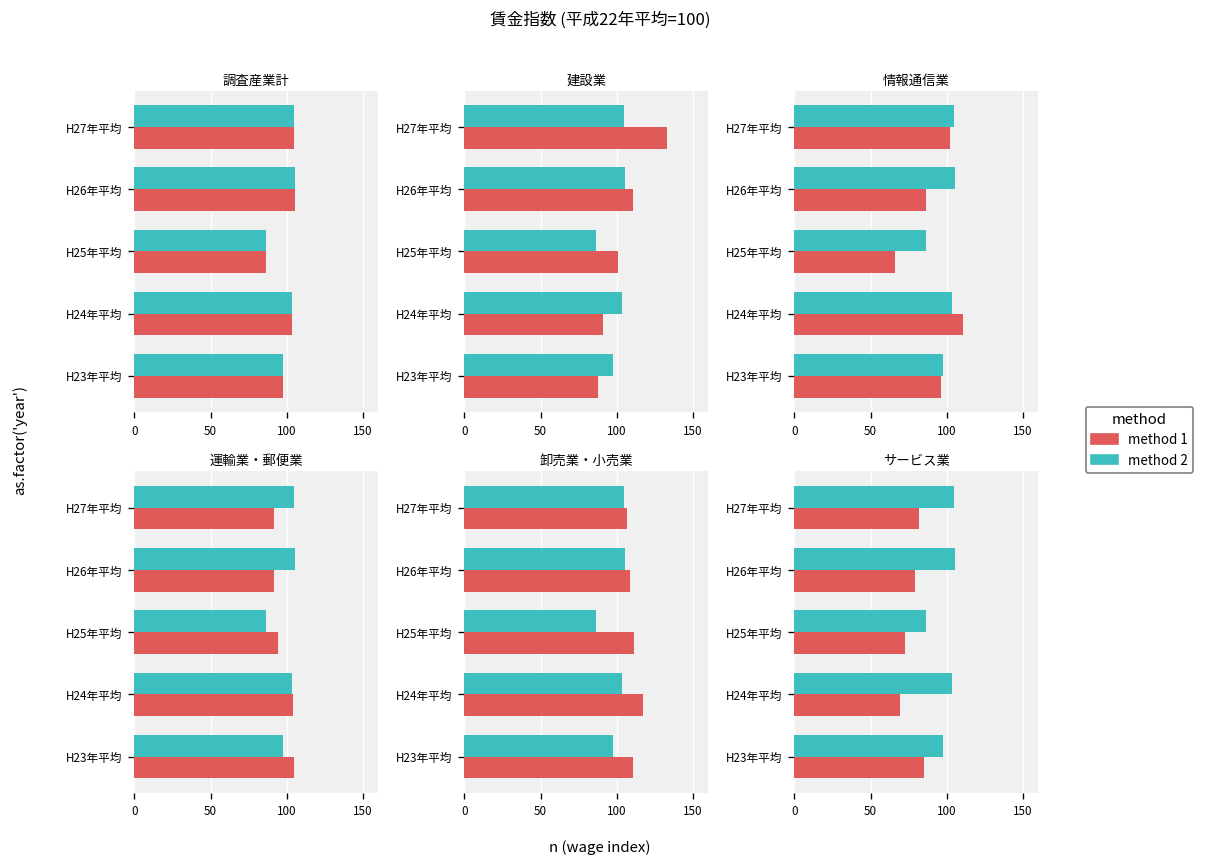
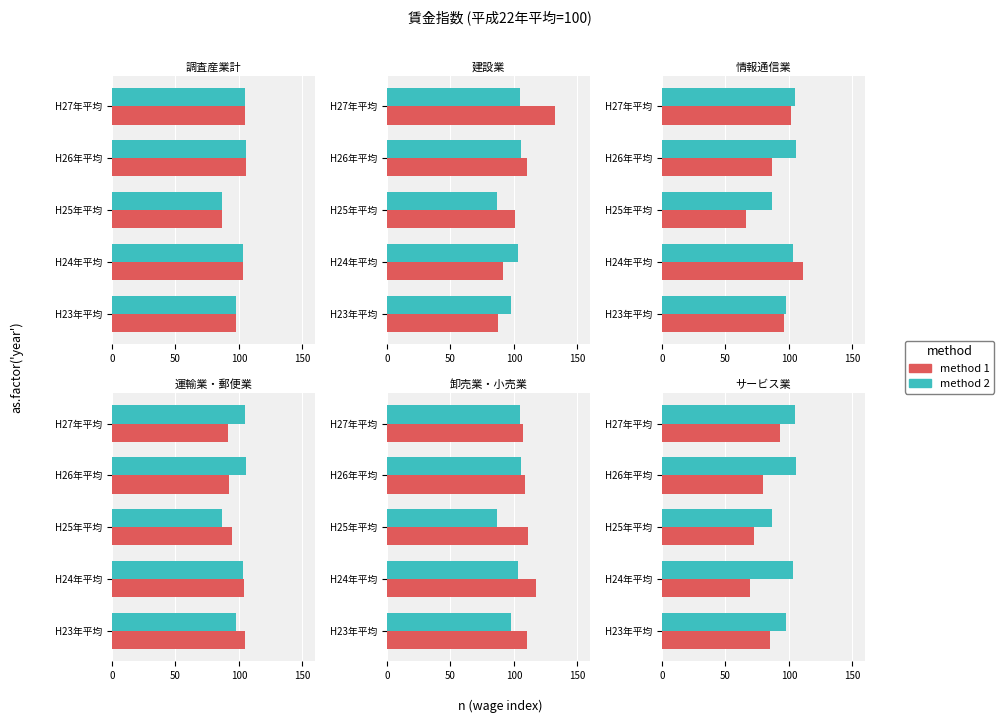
  {
    "調査産業計": {
      "method 1": {
        "H27年平均": 105,
        "H26年平均": 105,
        "H25年平均": 87,
        "H24年平均": 103,
        "H23年平均": 98
      },
      "method 2": {
        "H27年平均": 105,
        "H26年平均": 105,
        "H25年平均": 87,
        "H24年平均": 103,
        "H23年平均": 98
      }
    },
    "建設業": {
      "method 1": {
        "H27年平均": 133,
        "H26年平均": 111,
        "H25年平均": 101,
        "H24年平均": 91,
        "H23年平均": 88
      },
      "method 2": {
        "H27年平均": 105,
        "H26年平均": 105,
        "H25年平均": 87,
        "H24年平均": 103,
        "H23年平均": 98
      }
    },
    "情報通信業": {
      "method 1": {
        "H27年平均": 102,
        "H26年平均": 87,
        "H25年平均": 66,
        "H24年平均": 111,
        "H23年平均": 96
      },
      "method 2": {
        "H27年平均": 105,
        "H26年平均": 105,
        "H25年平均": 87,
        "H24年平均": 103,
        "H23年平均": 98
      }
    },
    "運輸業・郵便業": {
      "method 1": {
        "H27年平均": 92,
        "H26年平均": 92,
        "H25年平均": 95,
        "H24年平均": 104,
        "H23年平均": 105
      },
      "method 2": {
        "H27年平均": 105,
        "H26年平均": 105,
        "H25年平均": 87,
        "H24年平均": 103,
        "H23年平均": 98
      }
    },
    "卸売業・小売業": {
      "method 1": {
        "H27年平均": 107,
        "H26年平均": 109,
        "H25年平均": 111,
        "H24年平均": 117,
        "H23年平均": 111
      },
      "method 2": {
        "H27年平均": 105,
        "H26年平均": 105,
        "H25年平均": 87,
        "H24年平均": 103,
        "H23年平均": 98
      }
    },
    "サービス業": {
      "method 1": {
-       "H27年平均": 82,
+       "H27年平均": 93,
        "H26年平均": 79,
        "H25年平均": 73,
        "H24年平均": 70,
        "H23年平均": 85
      },
      "method 2": {
        "H27年平均": 105,
        "H26年平均": 105,
        "H25年平均": 87,
        "H24年平均": 103,
        "H23年平均": 98
      }
    }
  }
